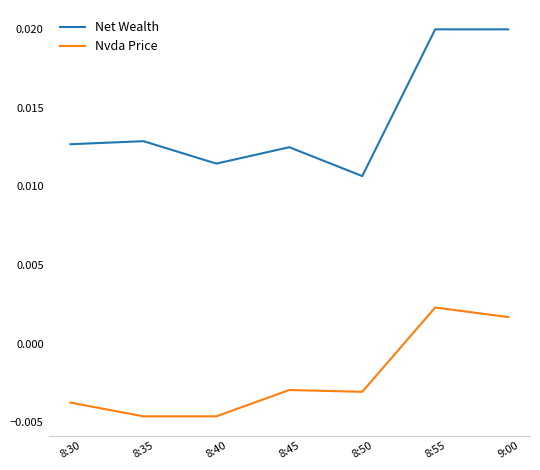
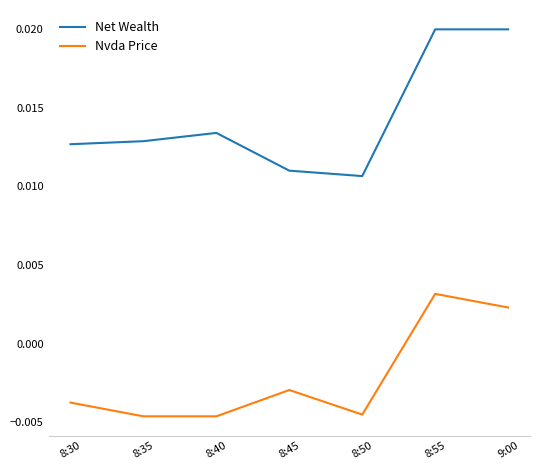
  {
    "Net Wealth": {
      "8:30": 0.0127,
      "8:35": 0.0129,
-     "8:40": 0.0115,
-     "8:45": 0.0125,
+     "8:40": 0.0134,
+     "8:45": 0.0110,
      "8:50": 0.0107,
      "8:55": 0.0200,
      "9:00": 0.0200
    },
    "Nvda Price": {
      "8:30": -0.0037,
      "8:35": -0.0046,
      "8:40": -0.0046,
      "8:45": -0.0029,
-     "8:50": -0.0031,
-     "8:55": 0.0023,
-     "9:00": 0.0017
+     "8:50": -0.0045,
+     "8:55": 0.0032,
+     "9:00": 0.0023
    }
  }
